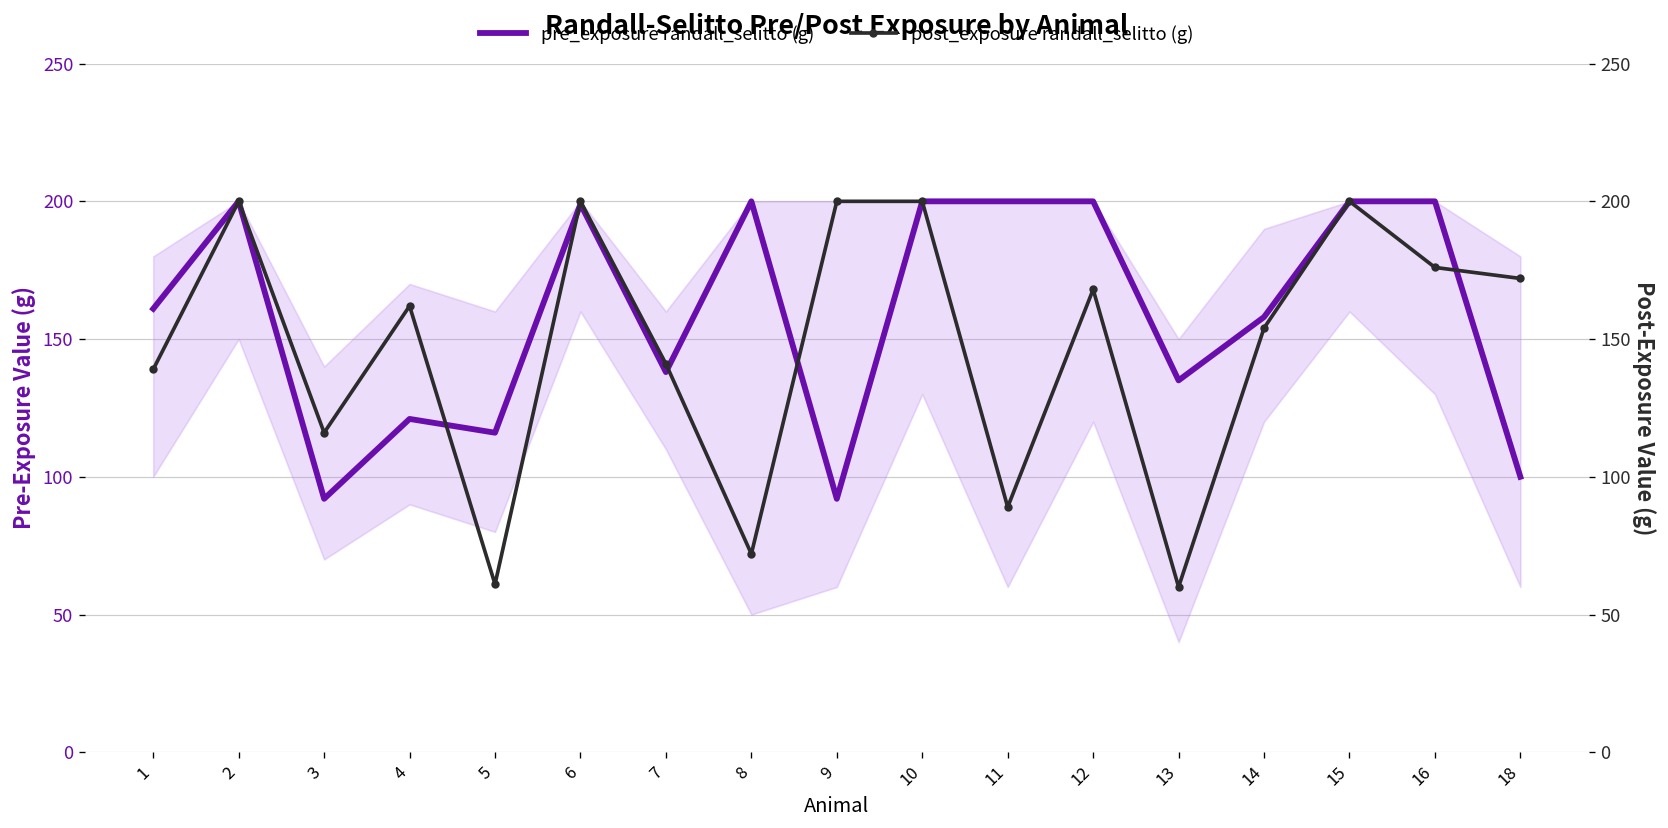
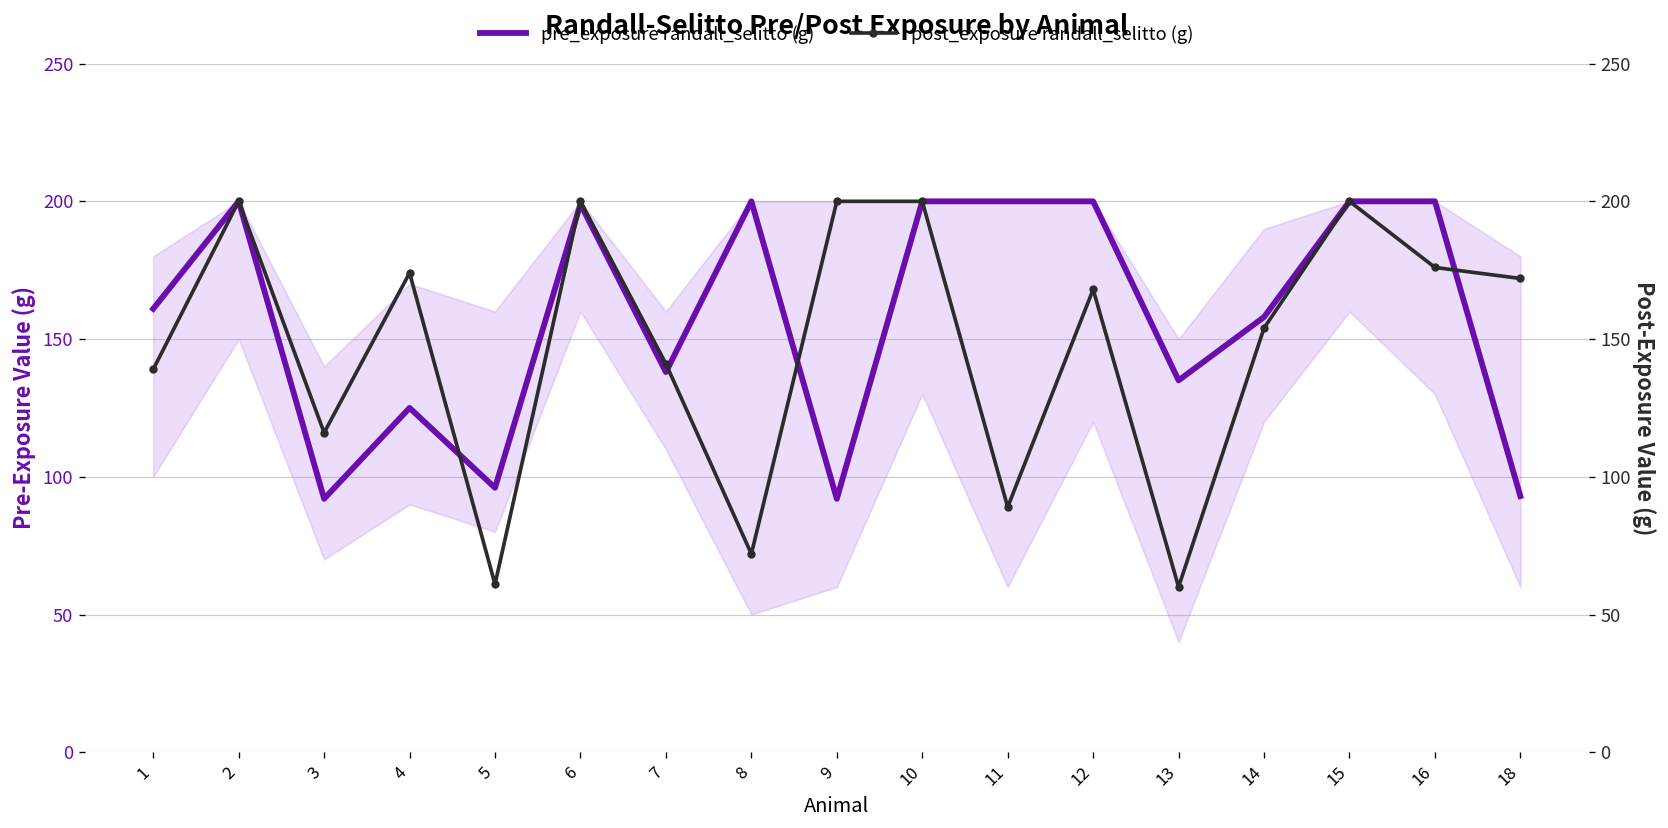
  {
    "pre_exposure randall_selitto (g)": {
      "1": 161,
      "3": 92,
-     "4": 121,
-     "5": 116,
+     "4": 125,
+     "5": 96,
      "7": 138,
      "9": 92,
      "13": 135,
      "14": 158,
-     "18": 100
+     "18": 93
    },
    "post_exposure randall_selitto (g)": {
      "1": 139,
      "2": 200,
      "3": 116,
-     "4": 162,
+     "4": 174,
      "5": 61,
      "6": 200,
      "7": 141,
      "8": 72,
      "9": 200,
      "10": 200,
      "11": 89,
      "12": 168,
      "13": 60,
      "14": 154,
      "15": 200,
      "16": 176,
      "18": 172
    }
  }
